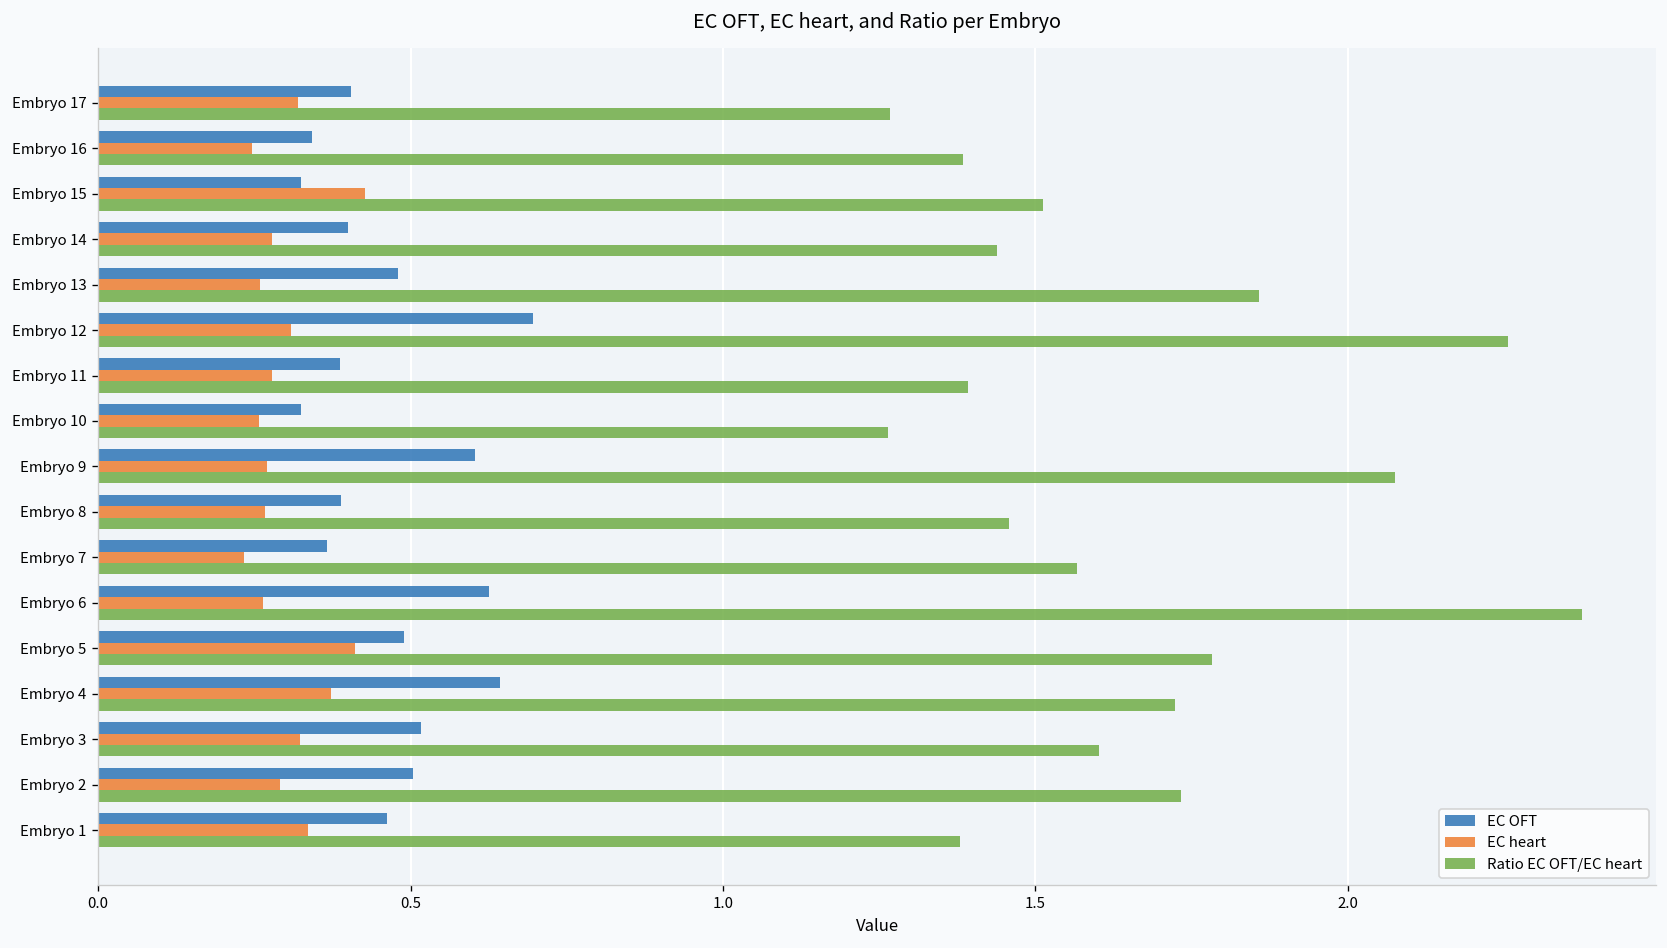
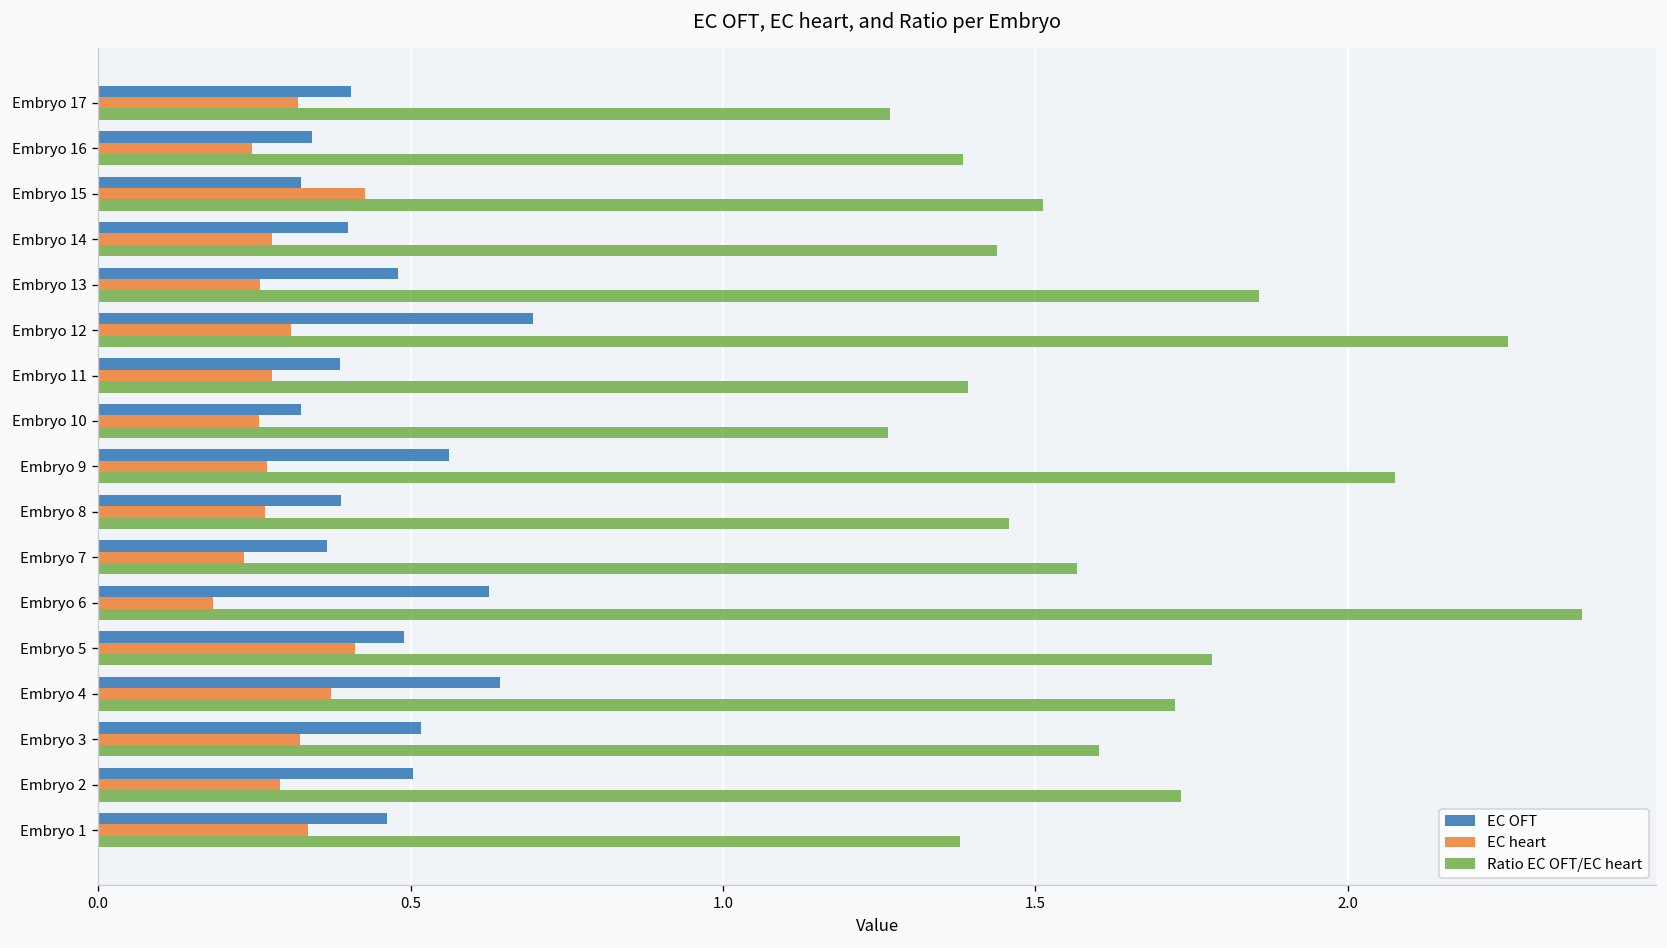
  {
    "EC OFT": {
      "Embryo 17": 0.41,
      "Embryo 16": 0.34,
      "Embryo 15": 0.32,
      "Embryo 14": 0.40,
      "Embryo 13": 0.48,
      "Embryo 12": 0.70,
      "Embryo 11": 0.39,
      "Embryo 10": 0.33,
-     "Embryo 9": 0.60,
+     "Embryo 9": 0.56,
      "Embryo 8": 0.39,
      "Embryo 7": 0.37,
      "Embryo 6": 0.62,
      "Embryo 5": 0.49,
      "Embryo 4": 0.64,
      "Embryo 3": 0.52,
      "Embryo 2": 0.50,
      "Embryo 1": 0.46
    },
    "EC heart": {
      "Embryo 17": 0.32,
      "Embryo 16": 0.25,
      "Embryo 15": 0.43,
      "Embryo 14": 0.28,
      "Embryo 13": 0.26,
      "Embryo 12": 0.31,
      "Embryo 11": 0.28,
      "Embryo 10": 0.26,
      "Embryo 9": 0.27,
      "Embryo 8": 0.27,
      "Embryo 7": 0.23,
-     "Embryo 6": 0.26,
+     "Embryo 6": 0.18,
      "Embryo 5": 0.41,
      "Embryo 4": 0.37,
      "Embryo 3": 0.32,
      "Embryo 2": 0.29,
      "Embryo 1": 0.34
    },
    "Ratio EC OFT/EC heart": {
      "Embryo 17": 1.27,
      "Embryo 16": 1.38,
      "Embryo 15": 1.51,
      "Embryo 14": 1.44,
      "Embryo 13": 1.86,
      "Embryo 12": 2.26,
      "Embryo 11": 1.39,
      "Embryo 10": 1.26,
      "Embryo 9": 2.08,
      "Embryo 8": 1.46,
      "Embryo 7": 1.57,
      "Embryo 6": 2.37,
      "Embryo 5": 1.78,
      "Embryo 4": 1.72,
      "Embryo 3": 1.60,
      "Embryo 2": 1.73,
      "Embryo 1": 1.38
    }
  }
